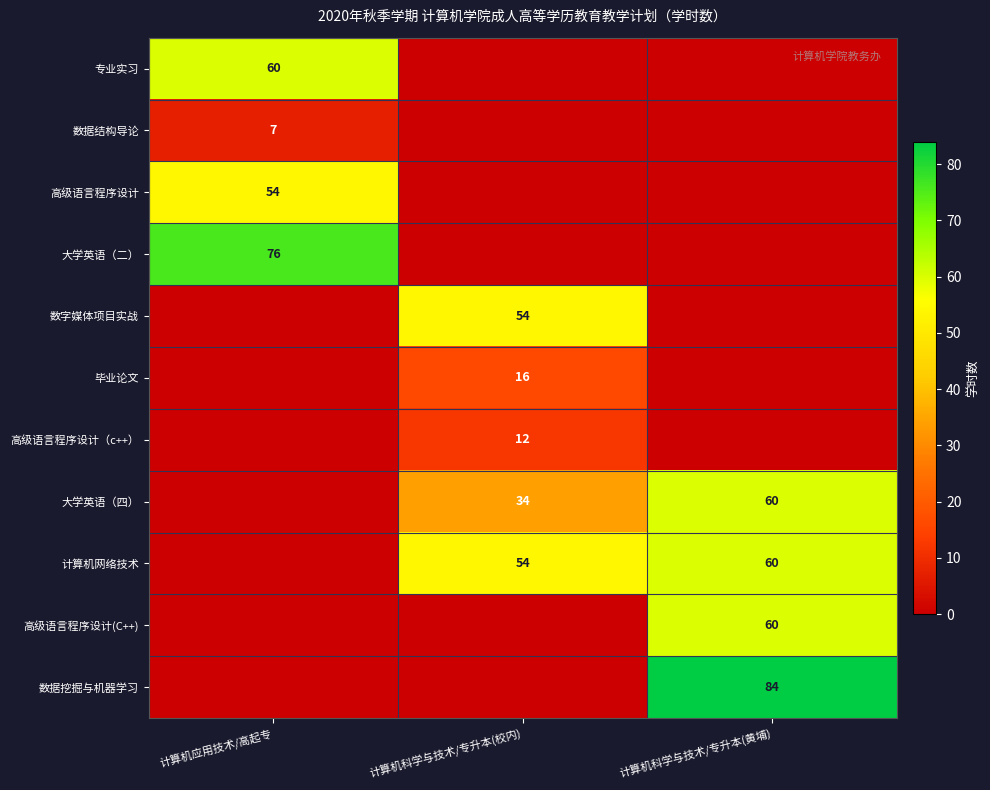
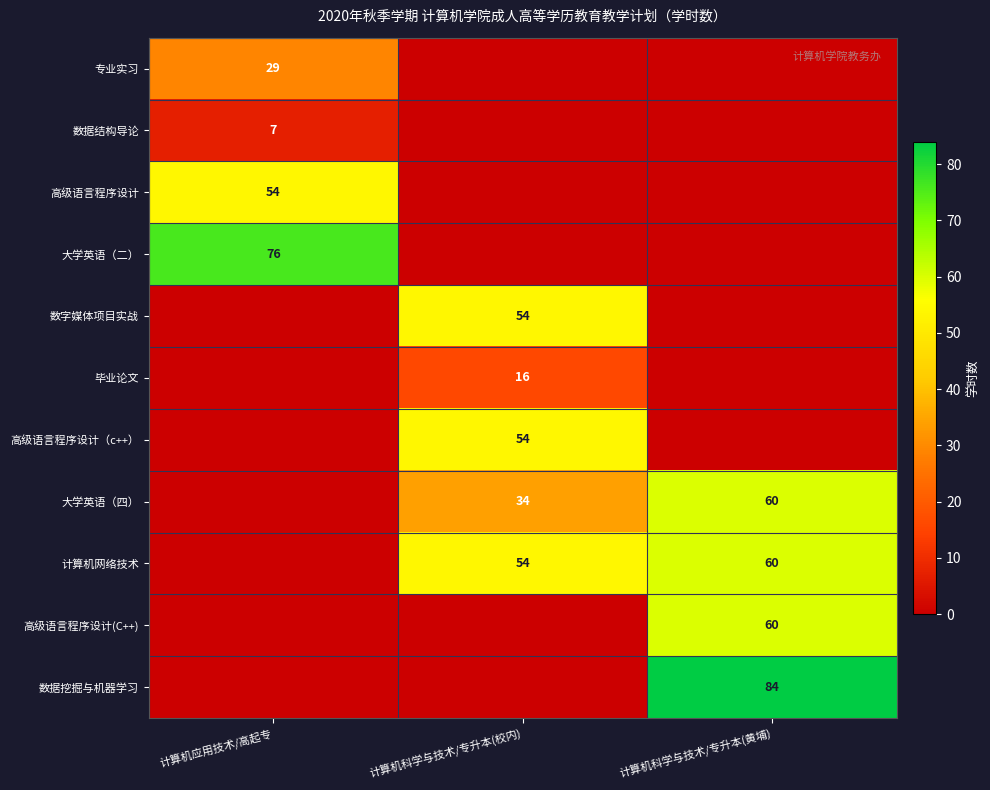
  {
    "专业实习": {
-     "计算机应用技术/高起专": 60
+     "计算机应用技术/高起专": 29
    },
    "数据结构导论": {
      "计算机应用技术/高起专": 7
    },
    "高级语言程序设计": {
      "计算机应用技术/高起专": 54
    },
    "大学英语（二）": {
      "计算机应用技术/高起专": 76
    },
    "数字媒体项目实战": {
      "计算机科学与技术/专升本(校内)": 54
    },
    "毕业论文": {
      "计算机科学与技术/专升本(校内)": 16
    },
    "高级语言程序设计（c++）": {
-     "计算机科学与技术/专升本(校内)": 12
+     "计算机科学与技术/专升本(校内)": 54
    },
    "大学英语（四）": {
      "计算机科学与技术/专升本(校内)": 34,
      "计算机科学与技术/专升本(黄埔)": 60
    },
    "计算机网络技术": {
      "计算机科学与技术/专升本(校内)": 54,
      "计算机科学与技术/专升本(黄埔)": 60
    },
    "高级语言程序设计(C++)": {
      "计算机科学与技术/专升本(黄埔)": 60
    },
    "数据挖掘与机器学习": {
      "计算机科学与技术/专升本(黄埔)": 84
    }
  }
